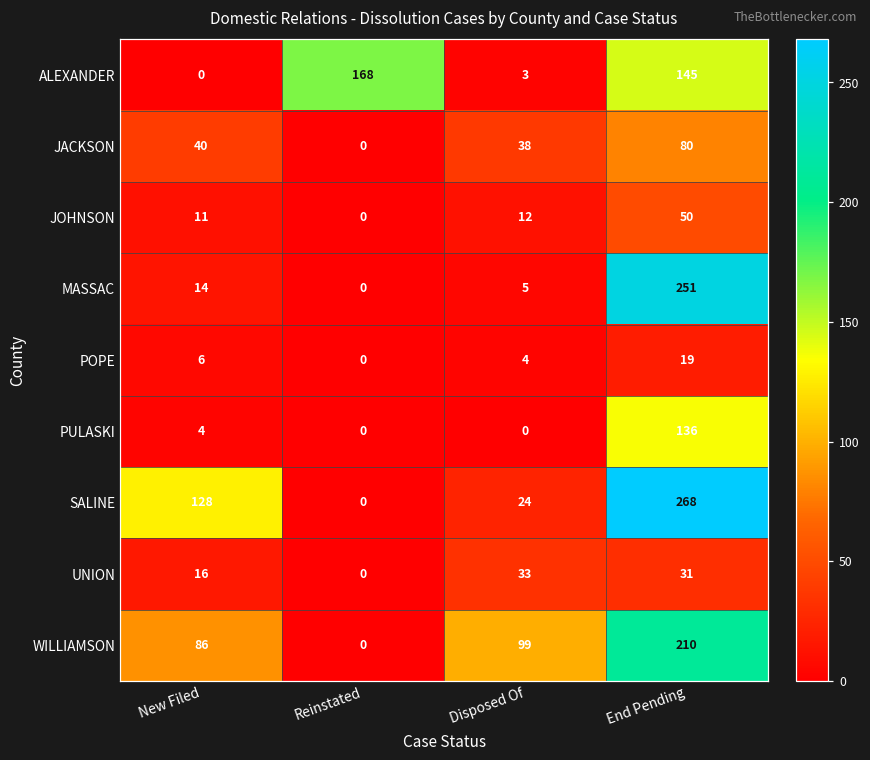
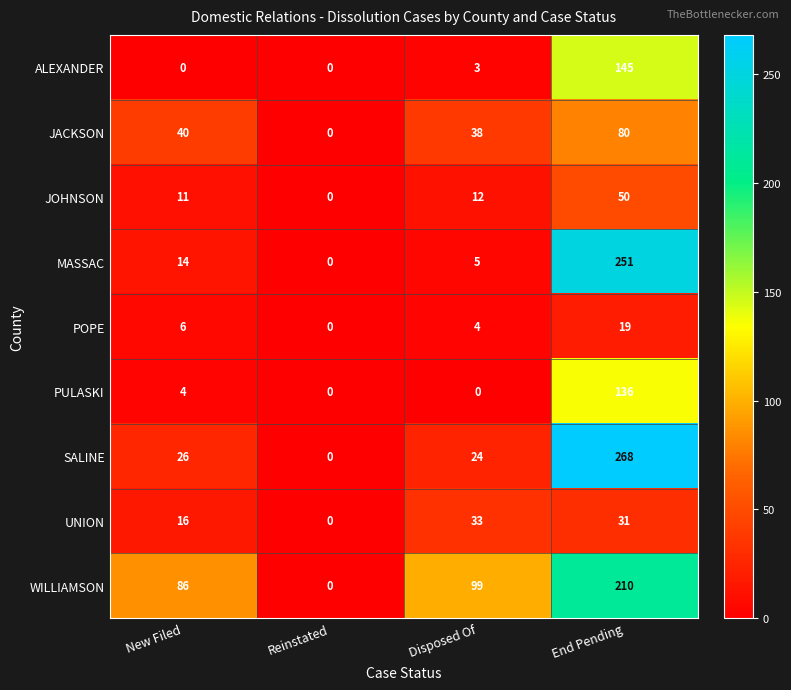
  {
    "ALEXANDER": {
      "New Filed": 0,
-     "Reinstated": 168,
+     "Reinstated": 0,
      "Disposed Of": 3,
      "End Pending": 145
    },
    "JACKSON": {
      "New Filed": 40,
      "Reinstated": 0,
      "Disposed Of": 38,
      "End Pending": 80
    },
    "JOHNSON": {
      "New Filed": 11,
      "Reinstated": 0,
      "Disposed Of": 12,
      "End Pending": 50
    },
    "MASSAC": {
      "New Filed": 14,
      "Reinstated": 0,
      "Disposed Of": 5,
      "End Pending": 251
    },
    "POPE": {
      "New Filed": 6,
      "Reinstated": 0,
      "Disposed Of": 4,
      "End Pending": 19
    },
    "PULASKI": {
      "New Filed": 4,
      "Reinstated": 0,
      "Disposed Of": 0,
      "End Pending": 136
    },
    "SALINE": {
-     "New Filed": 128,
+     "New Filed": 26,
      "Reinstated": 0,
      "Disposed Of": 24,
      "End Pending": 268
    },
    "UNION": {
      "New Filed": 16,
      "Reinstated": 0,
      "Disposed Of": 33,
      "End Pending": 31
    },
    "WILLIAMSON": {
      "New Filed": 86,
      "Reinstated": 0,
      "Disposed Of": 99,
      "End Pending": 210
    }
  }
